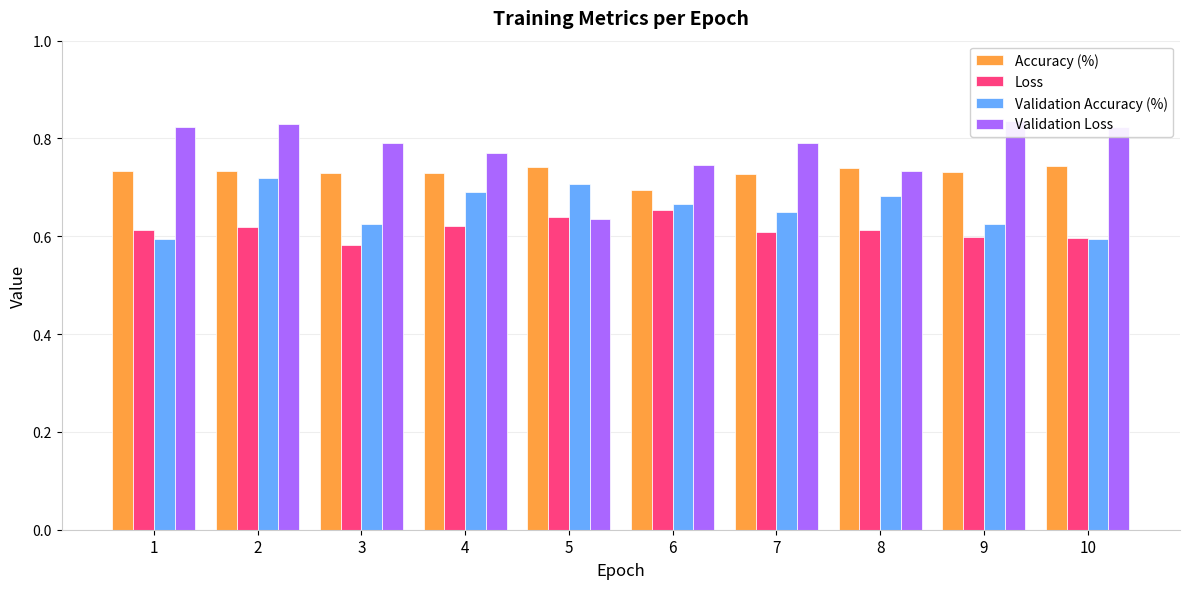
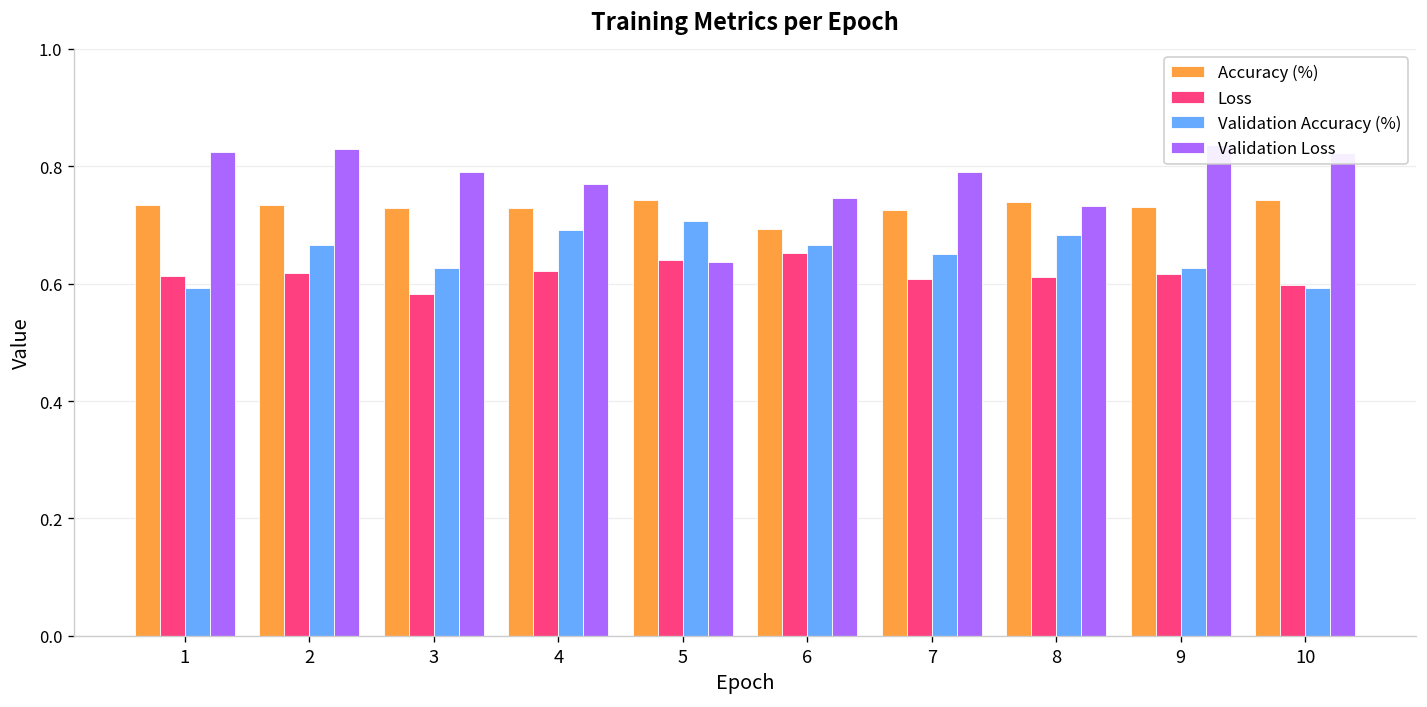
  {
    "Accuracy (%)": {
      "1": 0.73,
      "2": 0.73,
      "3": 0.73,
      "4": 0.73,
      "5": 0.74,
      "6": 0.69,
      "7": 0.73,
      "8": 0.74,
      "9": 0.73,
      "10": 0.74
    },
    "Loss": {
      "1": 0.61,
      "2": 0.62,
      "3": 0.58,
      "4": 0.62,
      "5": 0.64,
      "6": 0.65,
      "7": 0.61,
      "8": 0.61,
-     "9": 0.60,
+     "9": 0.62,
      "10": 0.60
    },
    "Validation Accuracy (%)": {
      "1": 0.59,
-     "2": 0.72,
+     "2": 0.67,
      "3": 0.63,
      "4": 0.69,
      "5": 0.71,
      "6": 0.67,
      "7": 0.65,
      "8": 0.68,
      "9": 0.63,
      "10": 0.59
    },
    "Validation Loss": {
      "1": 0.82,
      "2": 0.83,
      "3": 0.79,
      "4": 0.77,
      "5": 0.64,
      "6": 0.75,
      "7": 0.79,
      "8": 0.73
    }
  }
